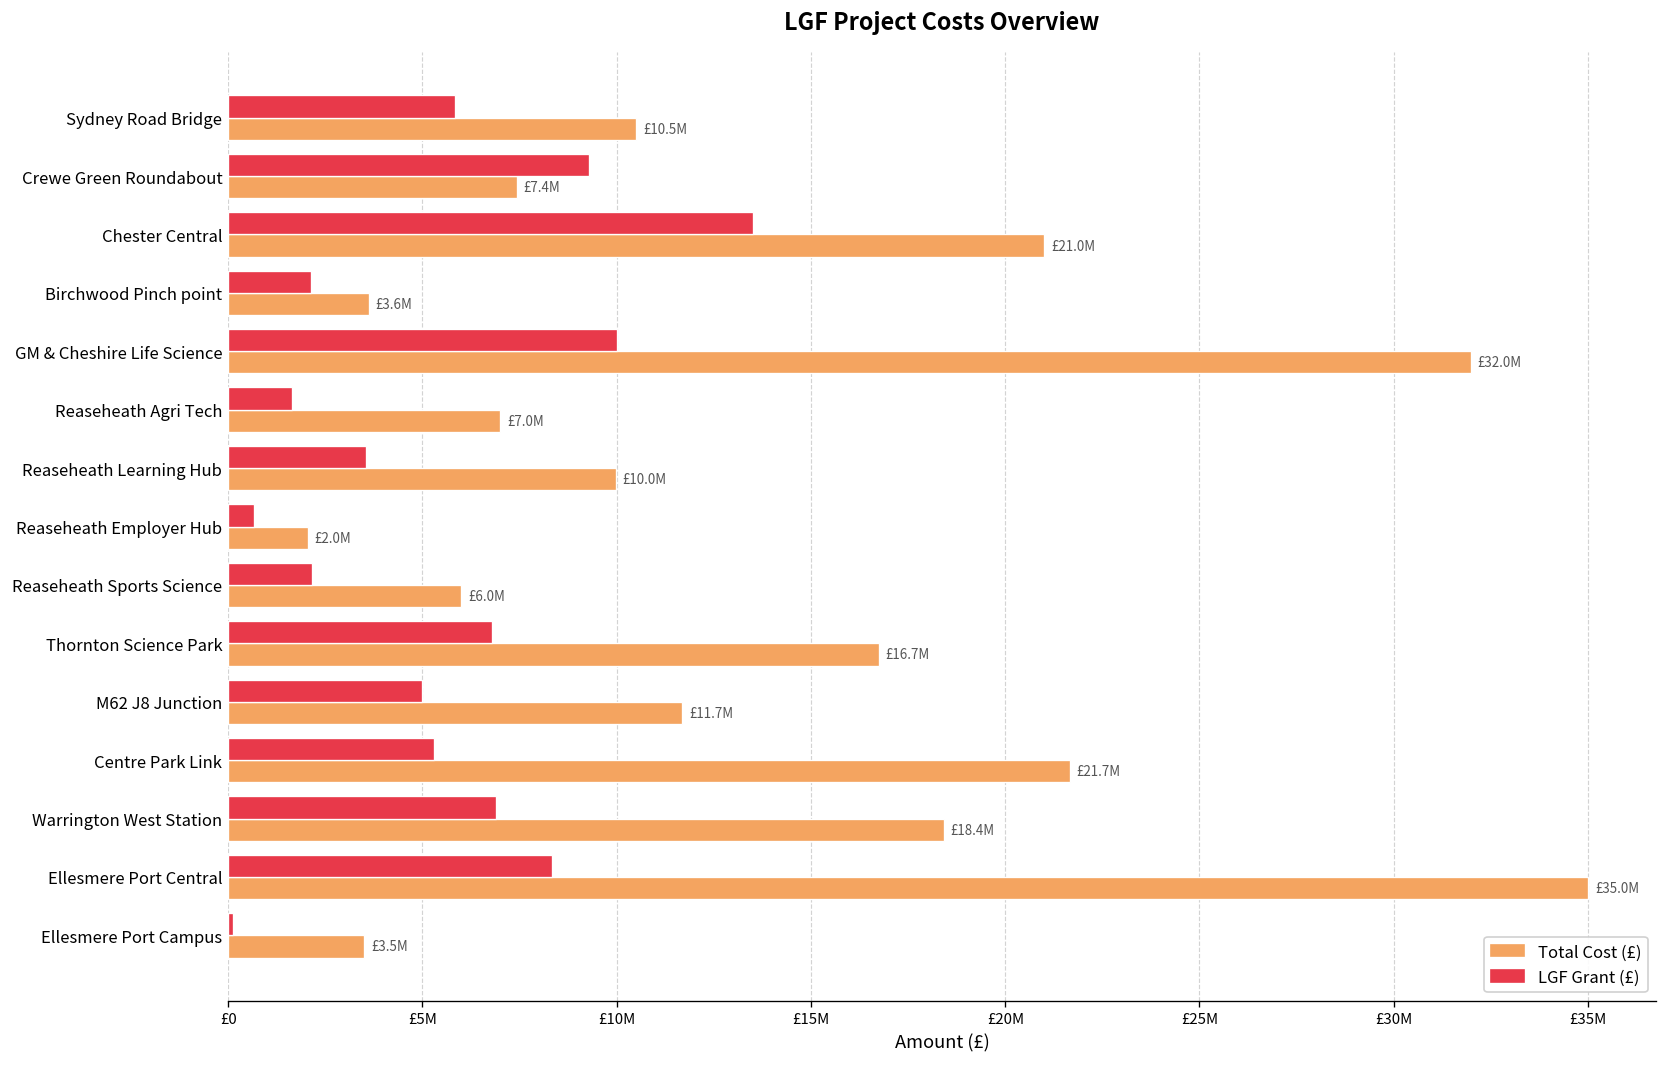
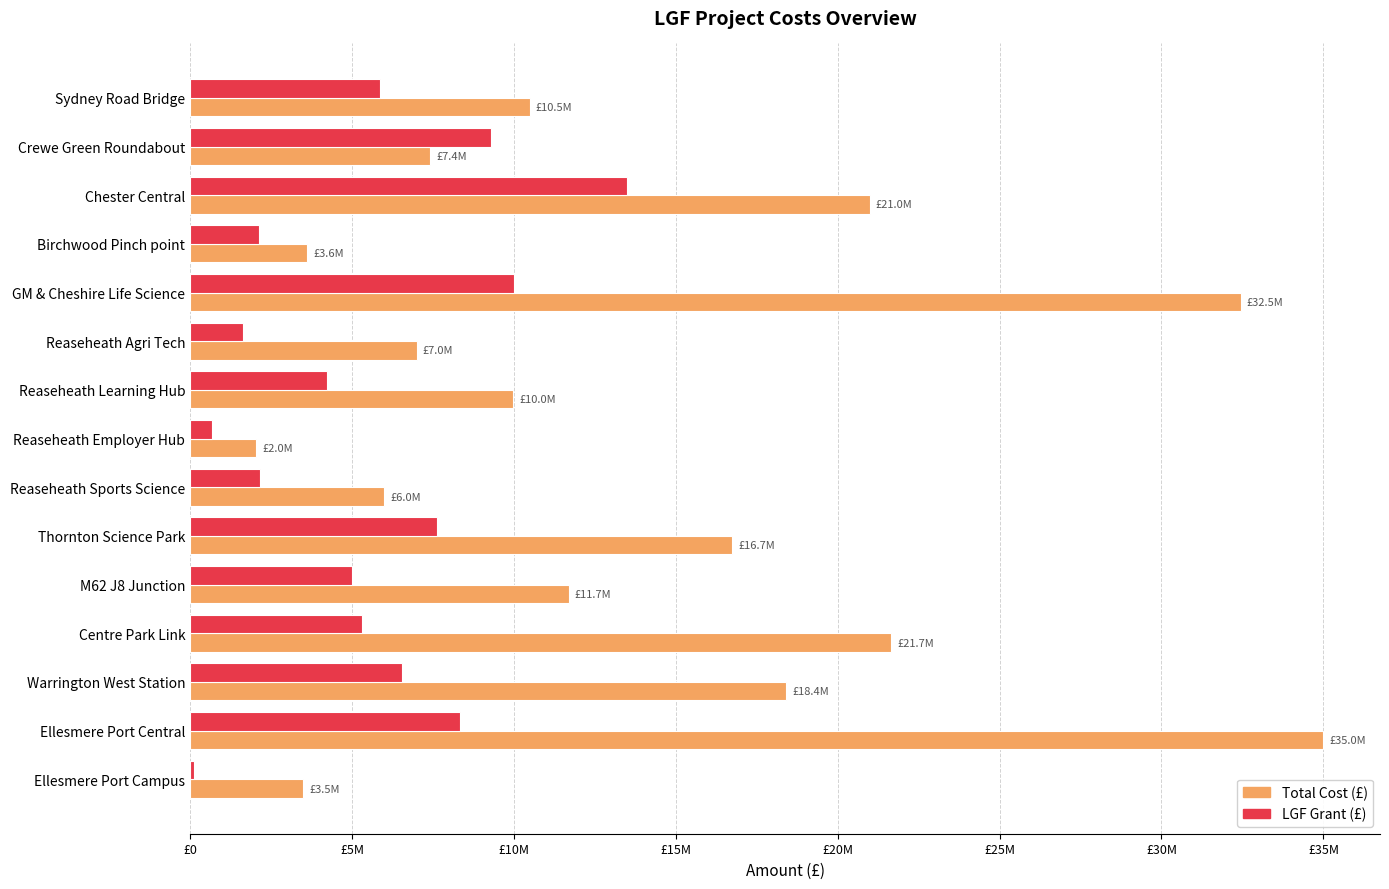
  {
    "Total Cost (£)": {
      "Sydney Road Bridge": "£10.5M",
      "Crewe Green Roundabout": "£7.4M",
      "Chester Central": "£21.0M",
      "Birchwood Pinch point": "£3.6M",
-     "GM & Cheshire Life Science": "£32.0M",
+     "GM & Cheshire Life Science": "£32.5M",
      "Reaseheath Agri Tech": "£7.0M",
      "Reaseheath Learning Hub": "£10.0M",
      "Reaseheath Employer Hub": "£2.0M",
      "Reaseheath Sports Science": "£6.0M",
      "Thornton Science Park": "£16.7M",
      "M62 J8 Junction": "£11.7M",
      "Centre Park Link": "£21.7M",
      "Warrington West Station": "£18.4M",
      "Ellesmere Port Central": "£35.0M",
      "Ellesmere Port Campus": "£3.5M"
    },
    "LGF Grant (£)": {
      "Sydney Road Bridge": "£5900000",
      "Crewe Green Roundabout": "£9300000",
      "Chester Central": "£13500000",
      "Birchwood Pinch point": "£2100000",
      "GM & Cheshire Life Science": "£10000000",
      "Reaseheath Agri Tech": "£1600000",
-     "Reaseheath Learning Hub": "£3600000",
+     "Reaseheath Learning Hub": "£4200000",
      "Reaseheath Employer Hub": "£700000",
      "Reaseheath Sports Science": "£2200000",
-     "Thornton Science Park": "£6800000",
+     "Thornton Science Park": "£7600000",
      "M62 J8 Junction": "£5000000",
      "Centre Park Link": "£5300000",
-     "Warrington West Station": "£6900000",
+     "Warrington West Station": "£6500000",
      "Ellesmere Port Central": "£8300000",
      "Ellesmere Port Campus": "£100000"
    }
  }
